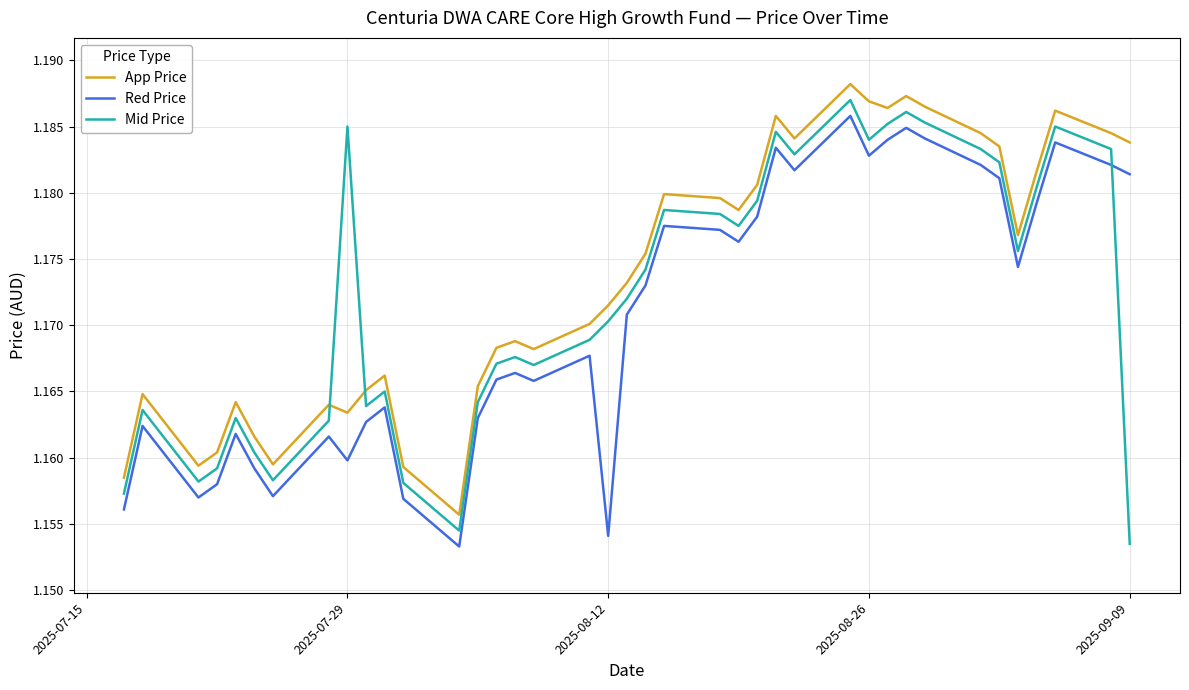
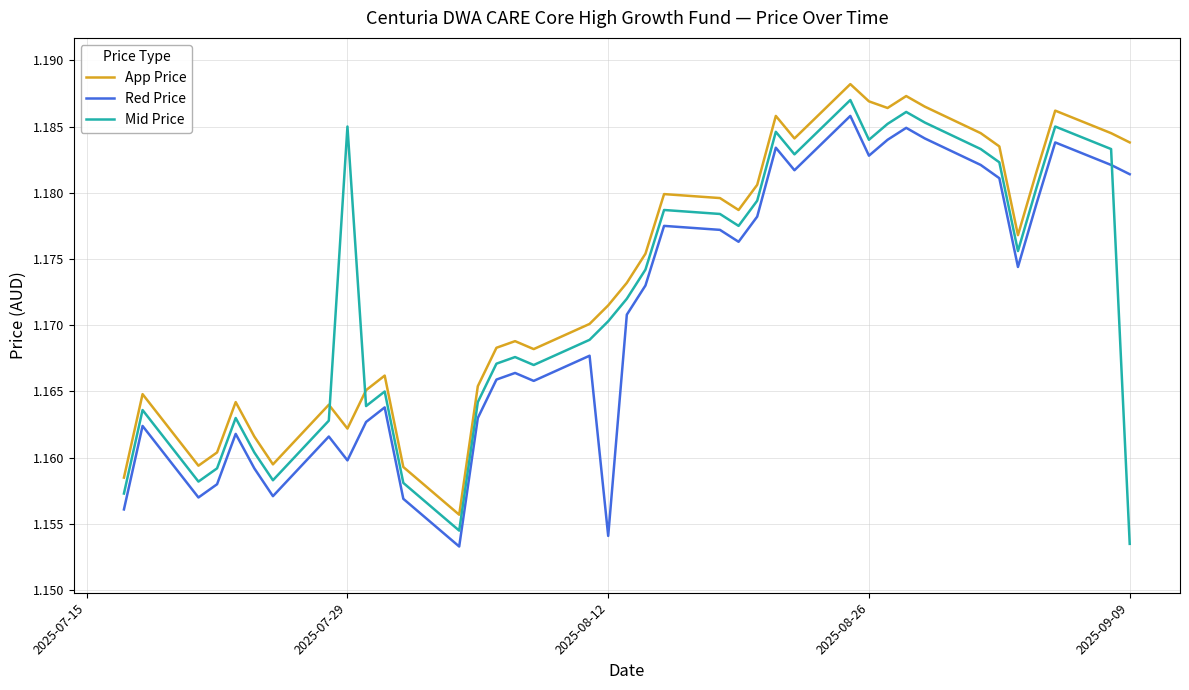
  {
    "App Price": {
-     "2025-07-29": 1.1634,
+     "2025-07-29": 1.1622,
      "2025-08-12": 1.1715,
      "2025-08-26": 1.1869,
      "2025-09-09": 1.1838
    },
    "Red Price": {
      "2025-07-29": 1.1598,
      "2025-08-12": 1.1541,
      "2025-08-26": 1.1828,
      "2025-09-09": 1.1814
    },
    "Mid Price": {
      "2025-07-29": 1.1850,
      "2025-08-12": 1.1703,
      "2025-08-26": 1.1840,
      "2025-09-09": 1.1535
    }
  }
